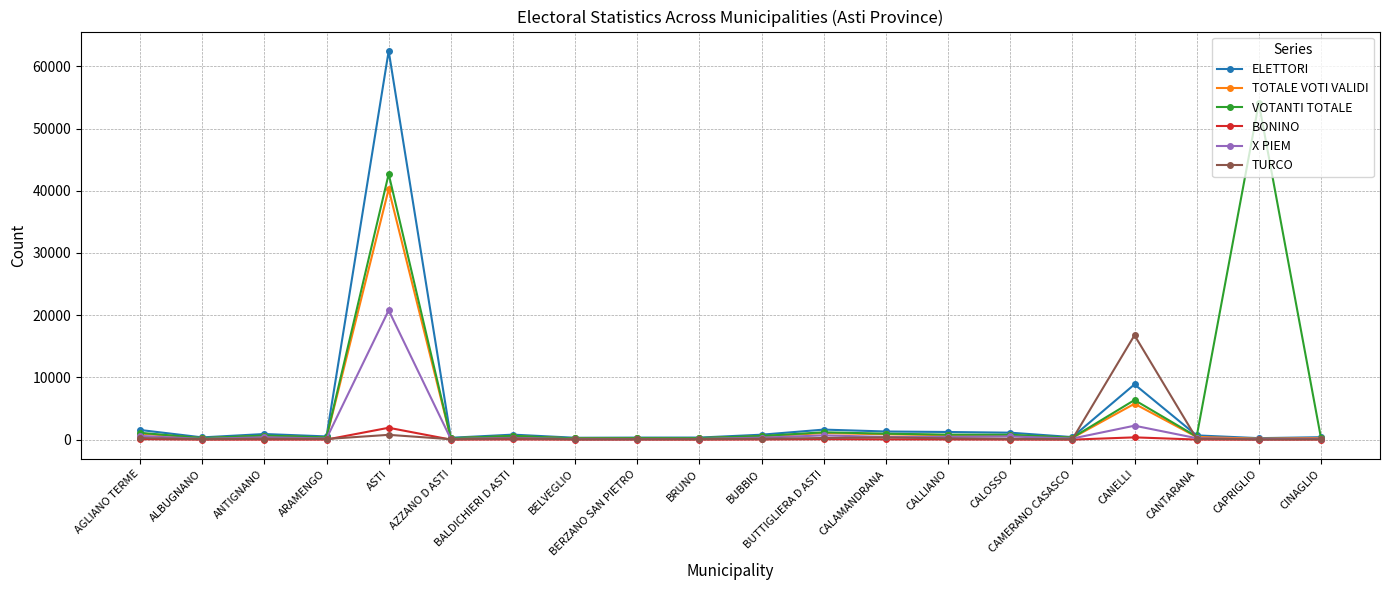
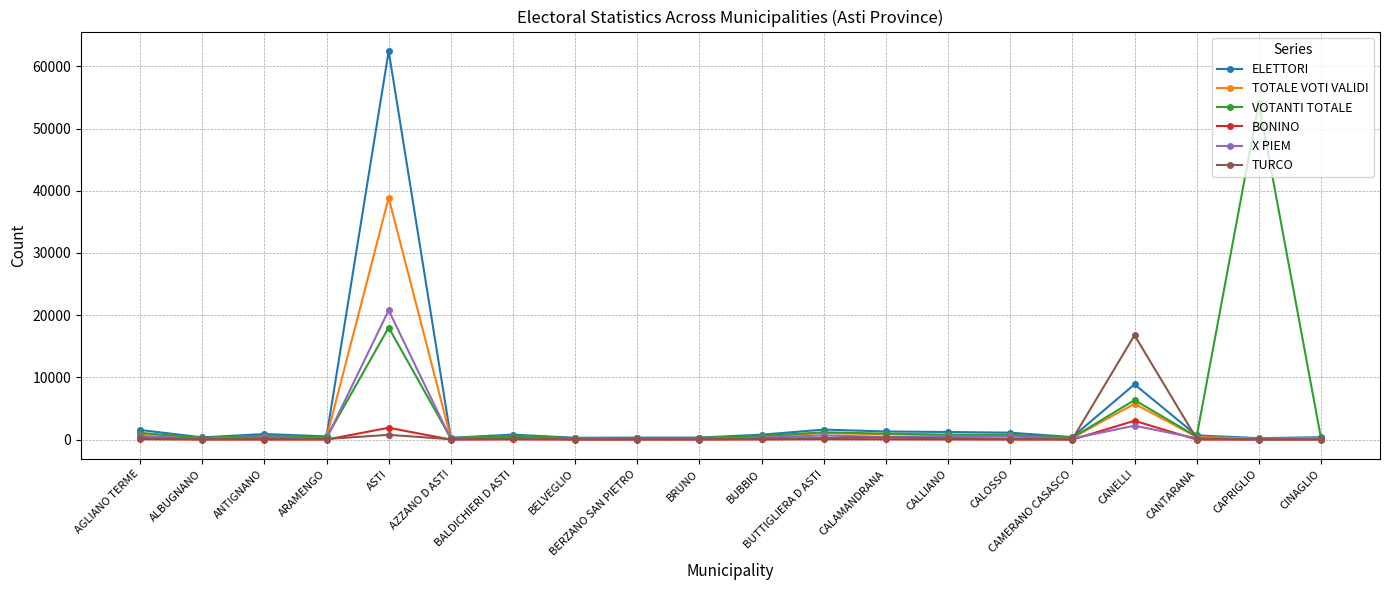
  {
    "ELETTORI": {
      "AGLIANO TERME": 2000,
      "ASTI": 62000,
      "BUTTIGLIERA D ASTI": 2000,
      "CALLIANO": 1000,
      "CANELLI": 9000
    },
    "TOTALE VOTI VALIDI": {
-     "ASTI": 40000,
+     "ASTI": 39000,
      "CANELLI": 6000
    },
    "VOTANTI TOTALE": {
-     "ASTI": 43000,
+     "ASTI": 18000,
      "CANELLI": 6000
    },
    "BONINO": {
      "ASTI": 2000,
-     "CANELLI": 0
+     "CANELLI": 3000
    },
    "X PIEM": {
      "ASTI": 21000,
      "CANELLI": 2000
    },
    "TURCO": {
      "ASTI": 1000,
      "CANELLI": 17000
    }
  }
